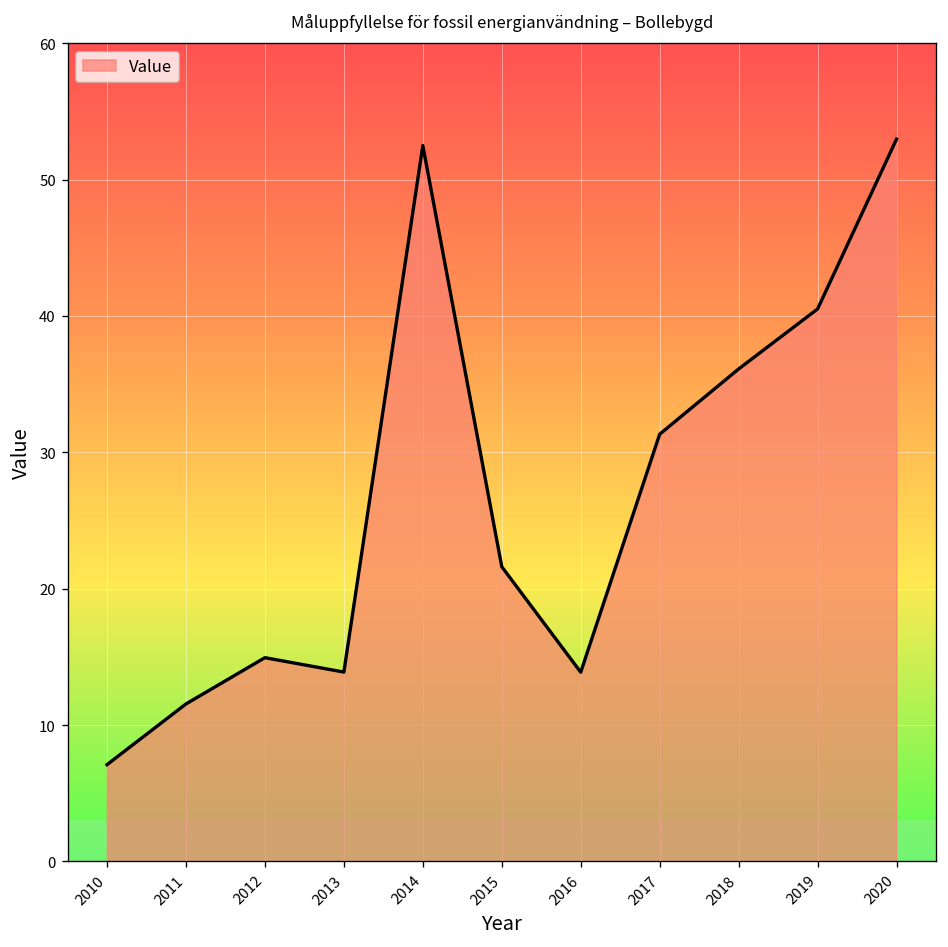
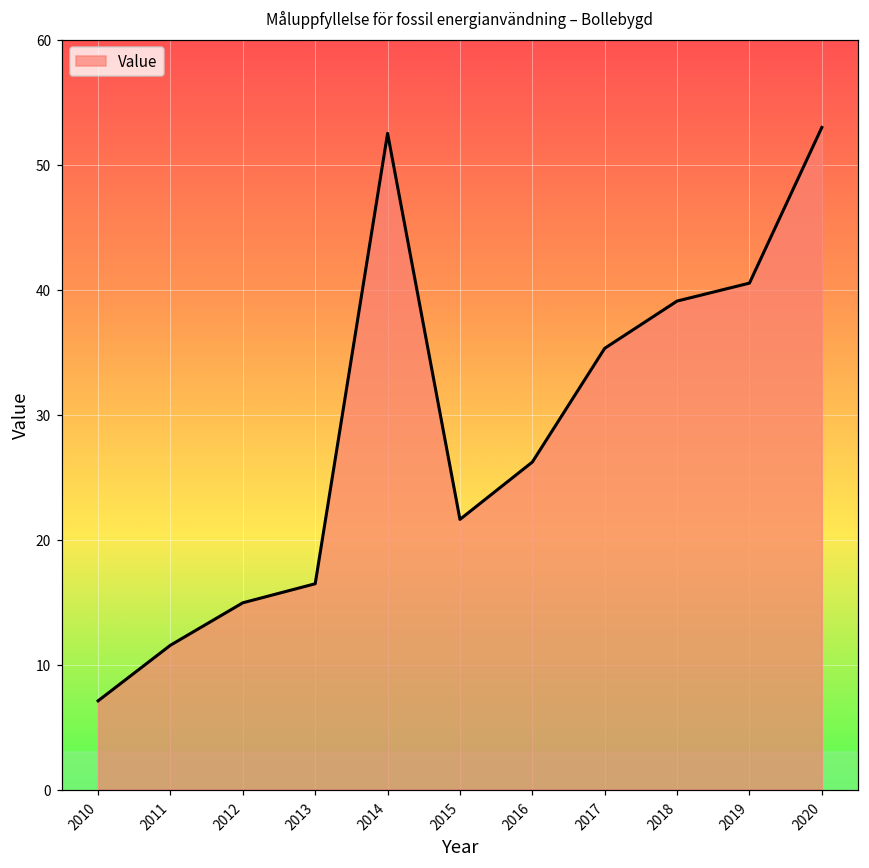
  {
    "2010": 7.1,
    "2011": 11.6,
    "2012": 14.9,
-   "2013": 13.9,
+   "2013": 16.5,
    "2014": 52.5,
    "2015": 21.6,
-   "2016": 13.9,
-   "2017": 31.3,
-   "2018": 36.1,
+   "2016": 26.2,
+   "2017": 35.3,
+   "2018": 39.1,
    "2019": 40.5,
    "2020": 53.0
  }
